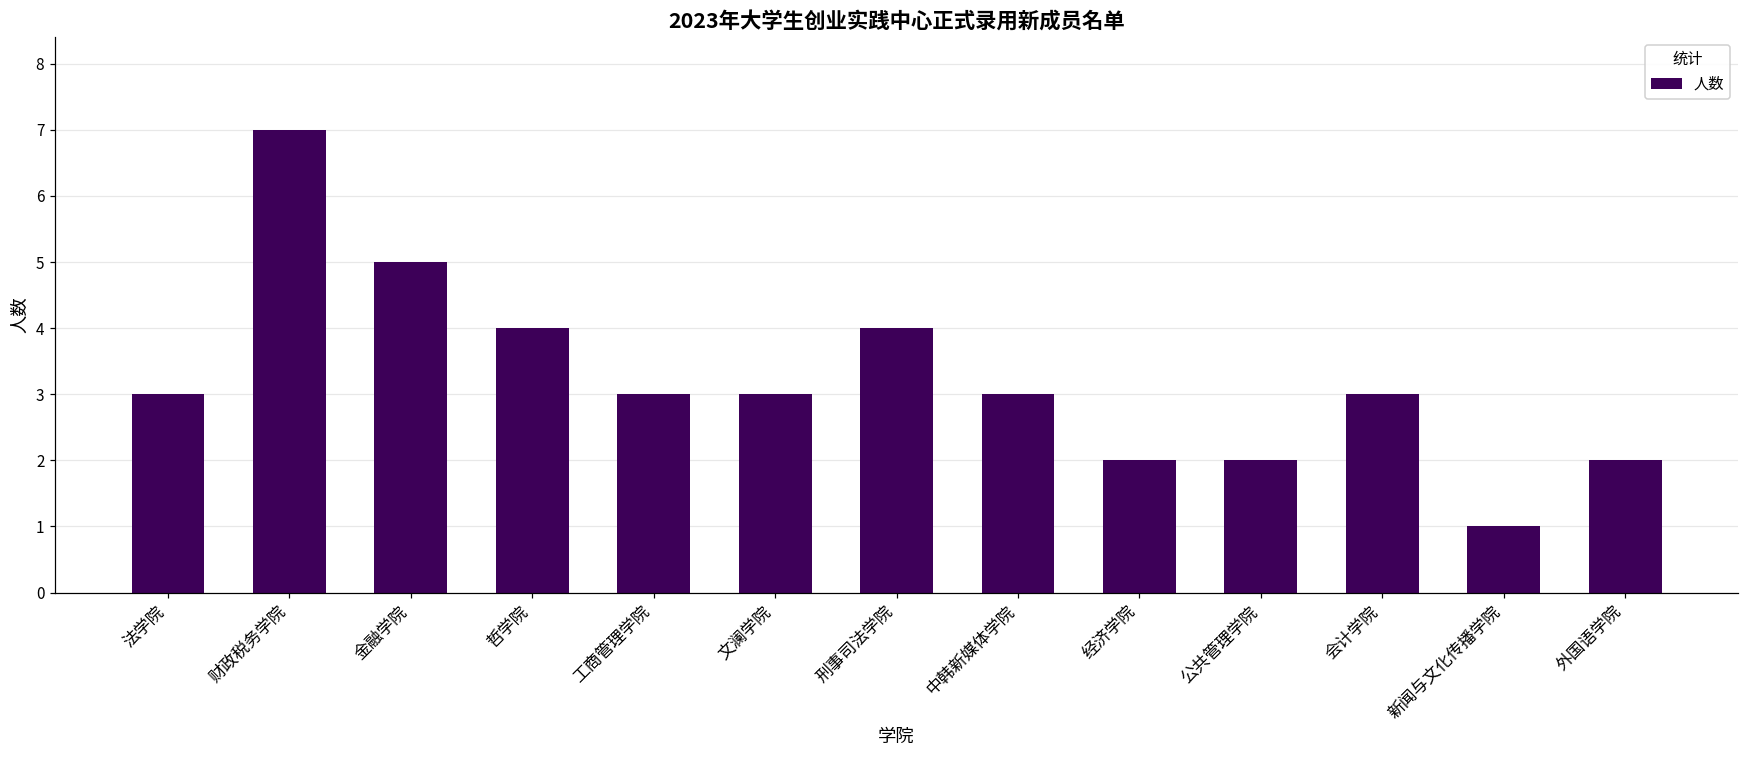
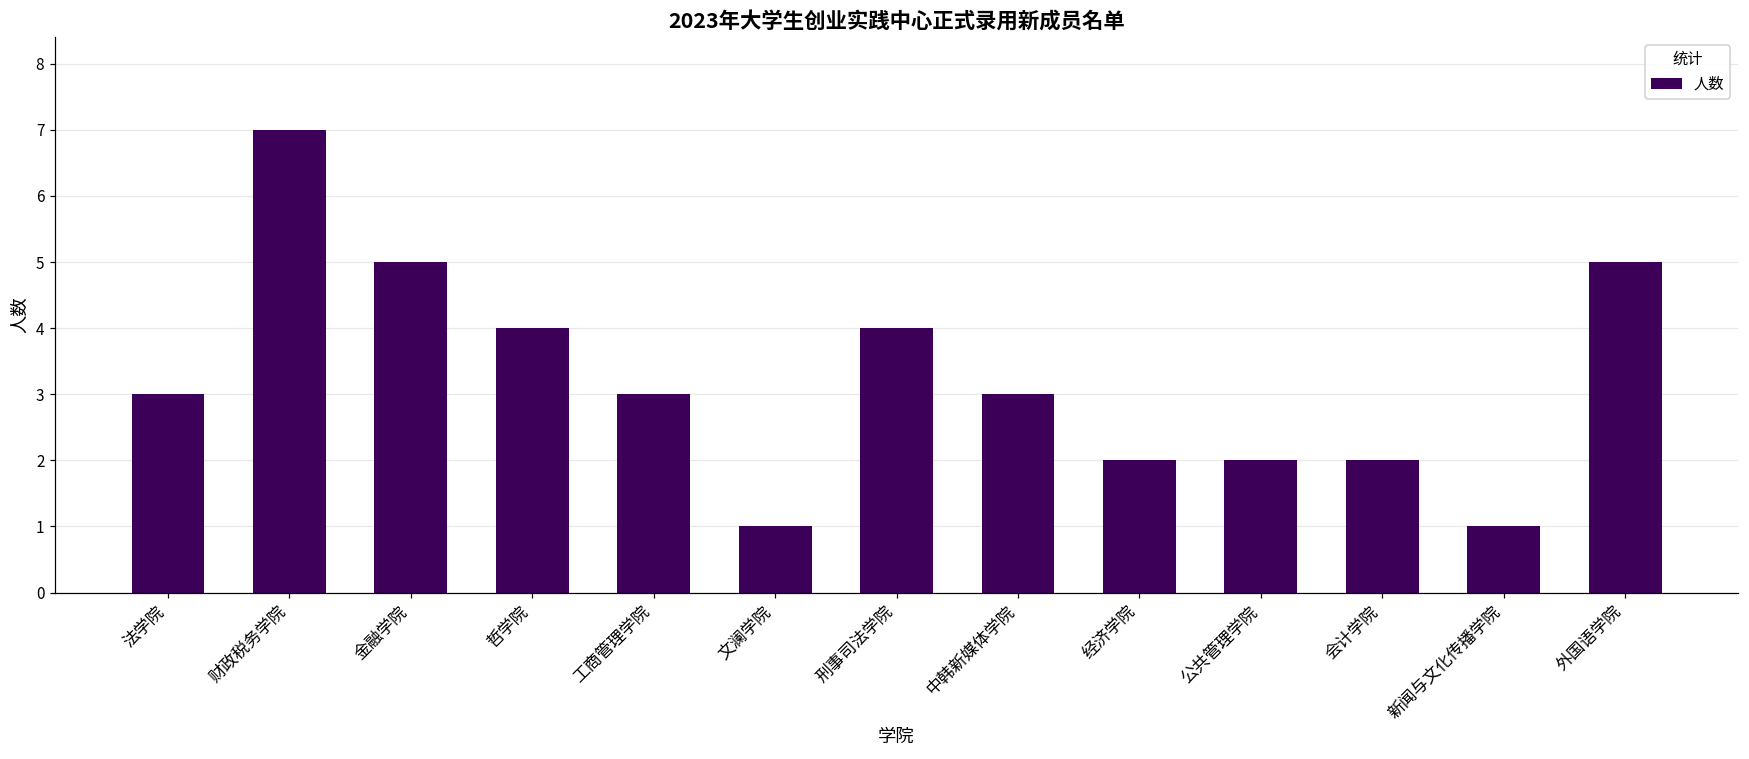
  {
    "法学院": 3,
    "财政税务学院": 7,
    "金融学院": 5,
    "哲学院": 4,
    "工商管理学院": 3,
-   "文澜学院": 3,
+   "文澜学院": 1,
    "刑事司法学院": 4,
    "中韩新媒体学院": 3,
    "经济学院": 2,
    "公共管理学院": 2,
-   "会计学院": 3,
+   "会计学院": 2,
    "新闻与文化传播学院": 1,
-   "外国语学院": 2
+   "外国语学院": 5
  }
